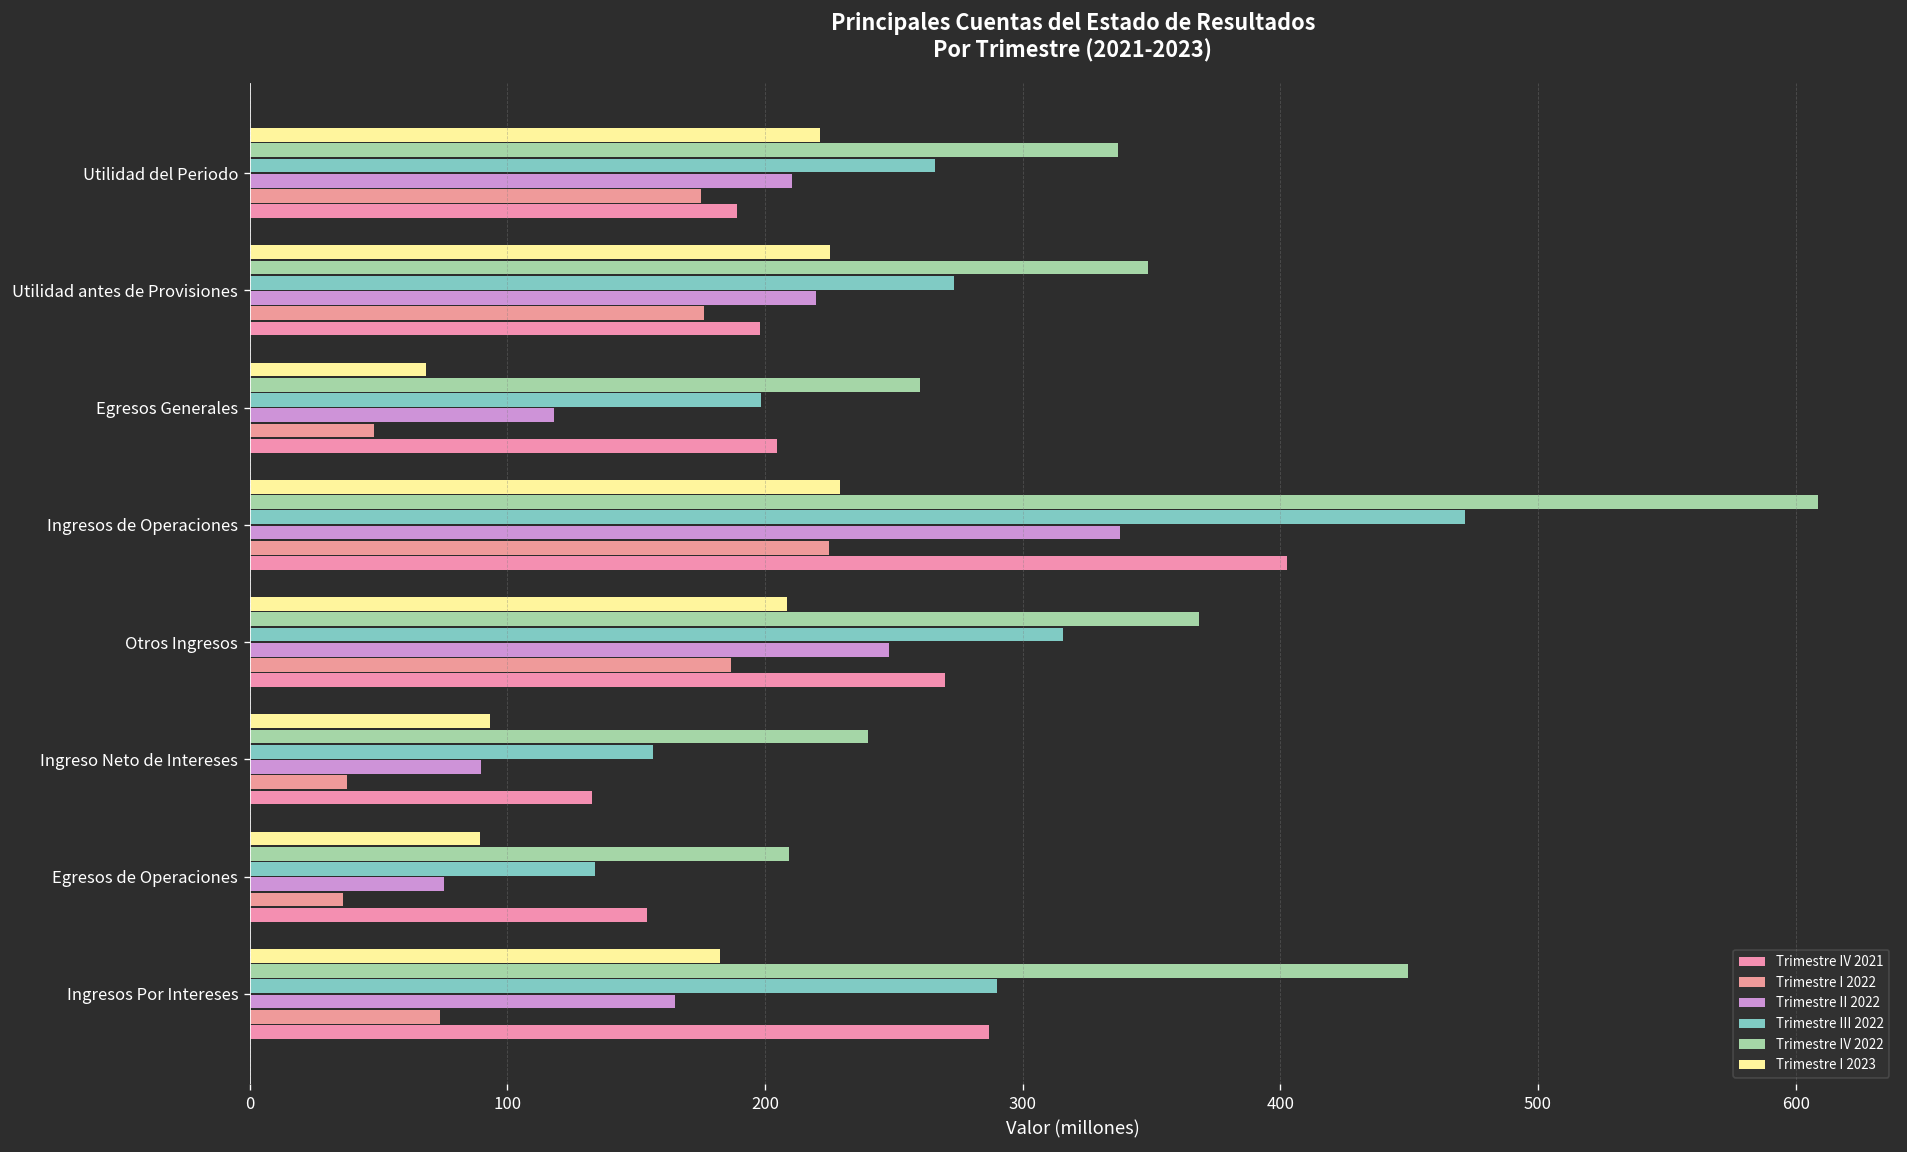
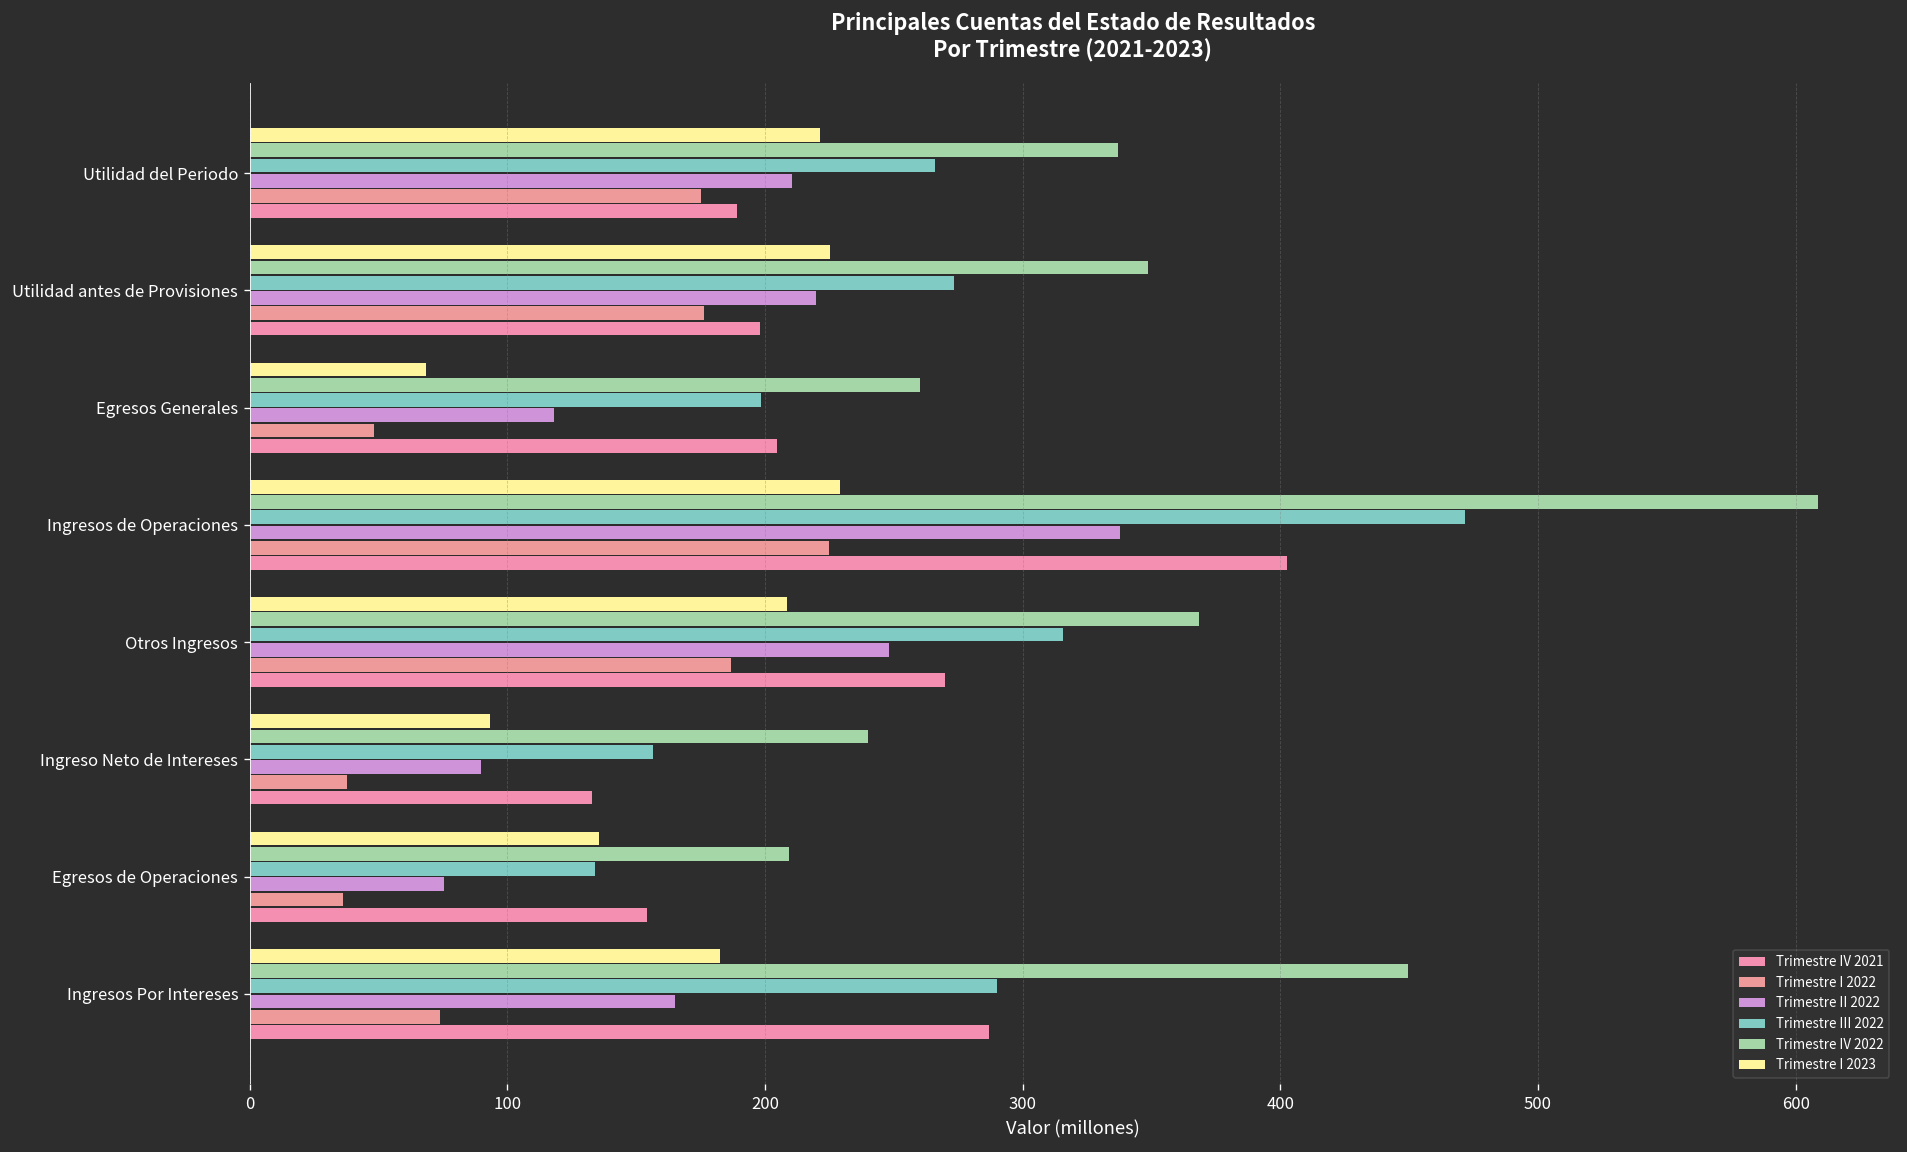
  {
    "Trimestre I 2023": {
      "Utilidad del Periodo": 221,
      "Utilidad antes de Provisiones": 225,
      "Egresos Generales": 68,
      "Ingresos de Operaciones": 229,
      "Otros Ingresos": 209,
      "Ingreso Neto de Intereses": 93,
-     "Egresos de Operaciones": 89,
+     "Egresos de Operaciones": 136,
      "Ingresos Por Intereses": 183
    }
  }
